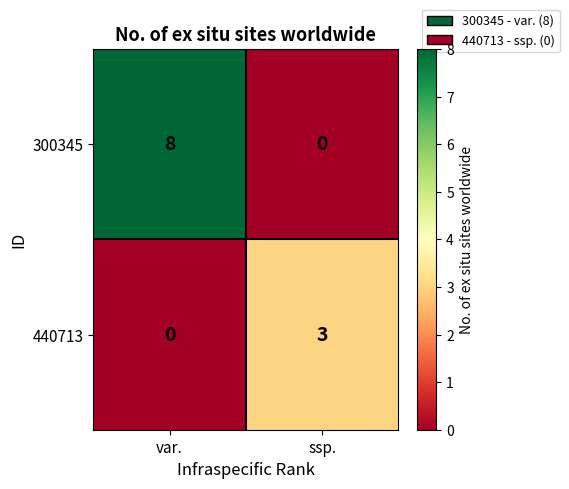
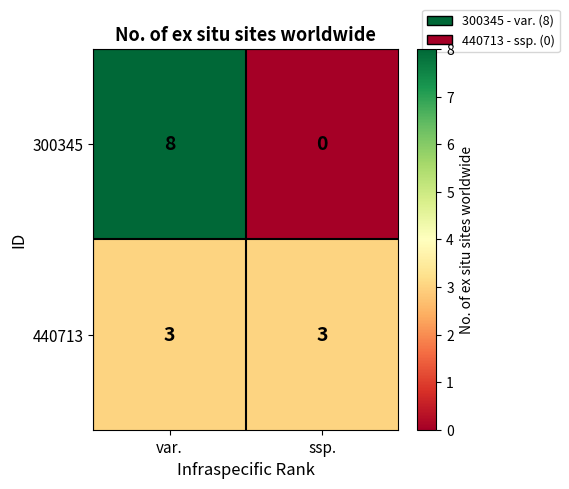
  {
    "300345": {
      "var.": 8,
      "ssp.": 0
    },
    "440713": {
-     "var.": 0,
+     "var.": 3,
      "ssp.": 3
    }
  }
